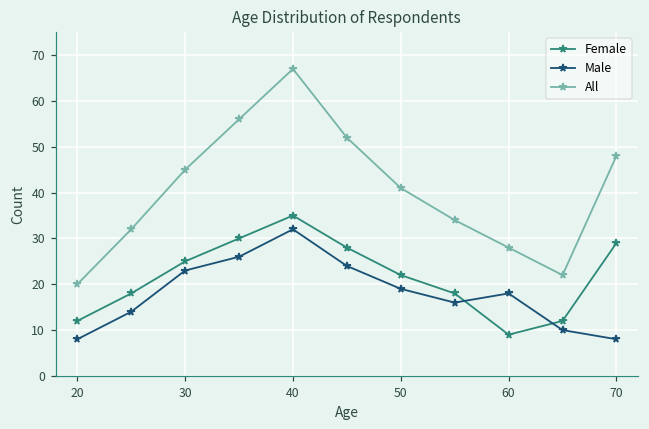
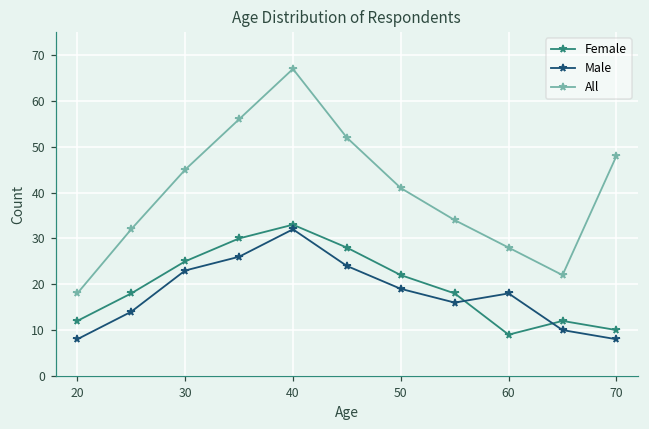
  {
    "Female": {
      "20": 12,
      "30": 25,
-     "40": 35,
+     "40": 33,
      "50": 22,
      "60": 9,
-     "70": 29
+     "70": 10
    },
    "Male": {
      "20": 8,
      "30": 23,
      "40": 32,
      "50": 19,
      "60": 18,
      "70": 8
    },
    "All": {
-     "20": 20,
+     "20": 18,
      "30": 45,
      "40": 67,
      "50": 41,
      "60": 28,
      "70": 48
    }
  }
